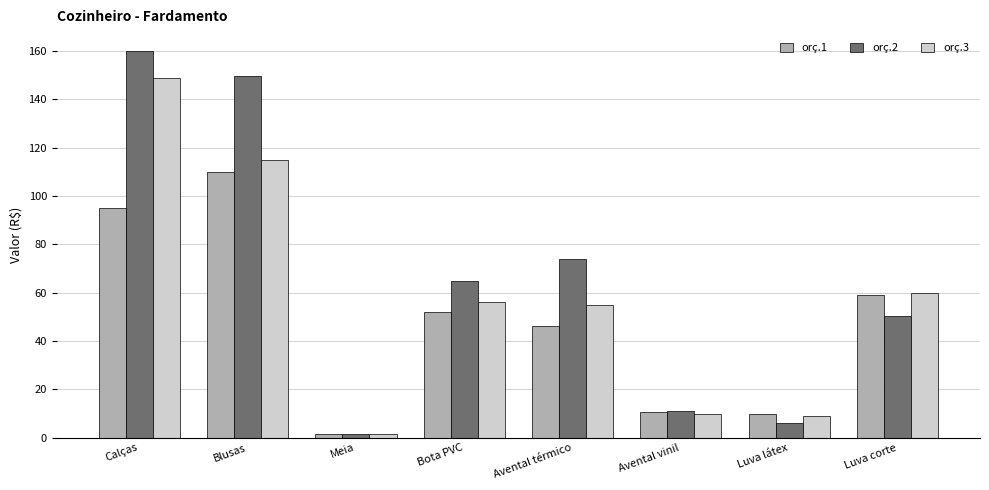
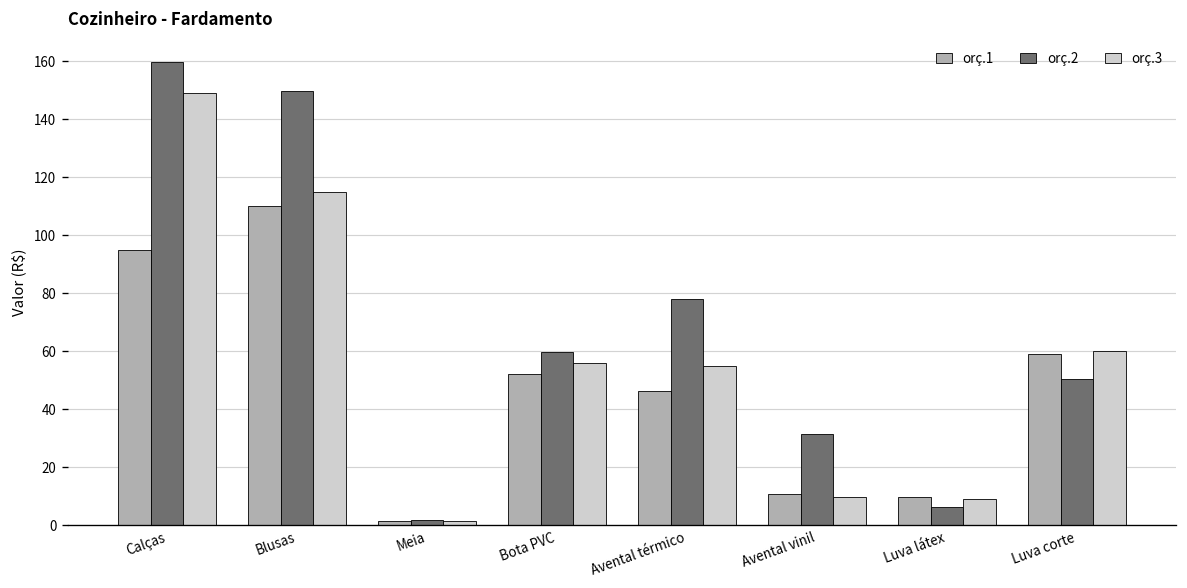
  {
    "orç.2": {
      "Calças": 160,
      "Blusas": 150,
      "Meia": 2,
-     "Bota PVC": 65,
-     "Avental térmico": 74,
-     "Avental vinil": 11,
+     "Bota PVC": 60,
+     "Avental térmico": 78,
+     "Avental vinil": 32,
      "Luva látex": 6,
      "Luva corte": 50
    }
  }
